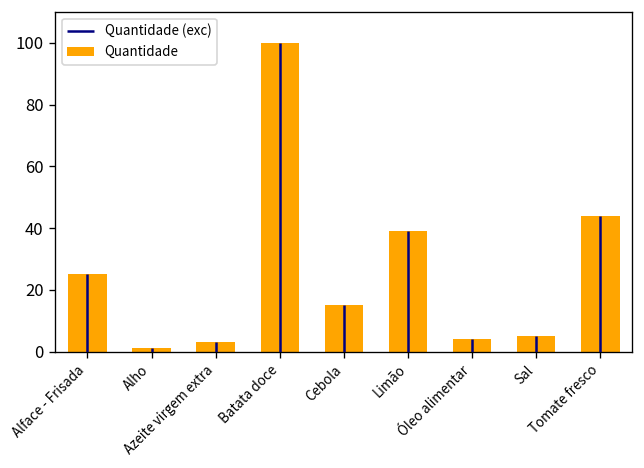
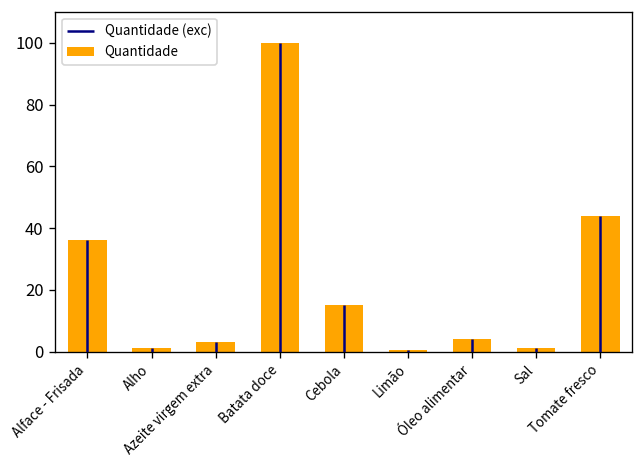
  {
-   "Alface - Frisada": 25,
+   "Alface - Frisada": 36,
    "Alho": 1,
    "Azeite virgem extra": 3,
    "Batata doce": 100,
    "Cebola": 15,
-   "Limão": 39,
+   "Limão": 1,
    "Óleo alimentar": 4,
-   "Sal": 5,
+   "Sal": 1,
    "Tomate fresco": 44
  }
